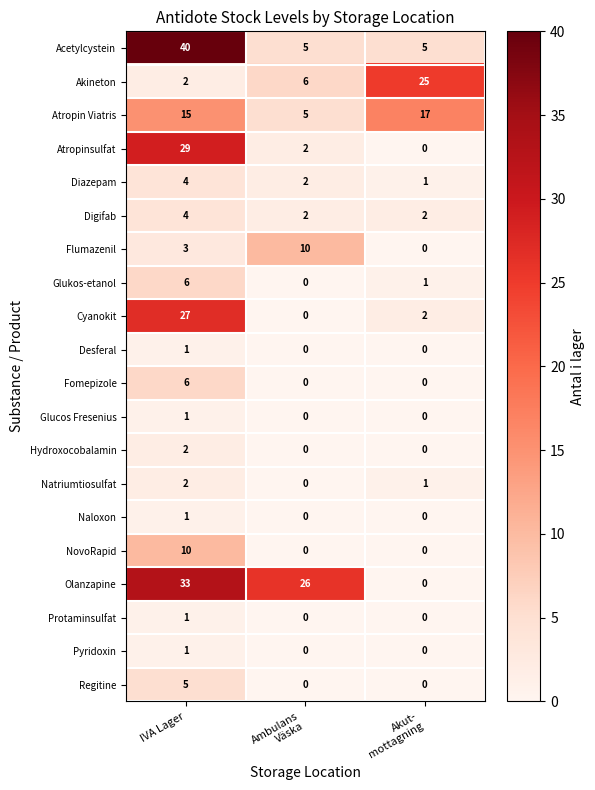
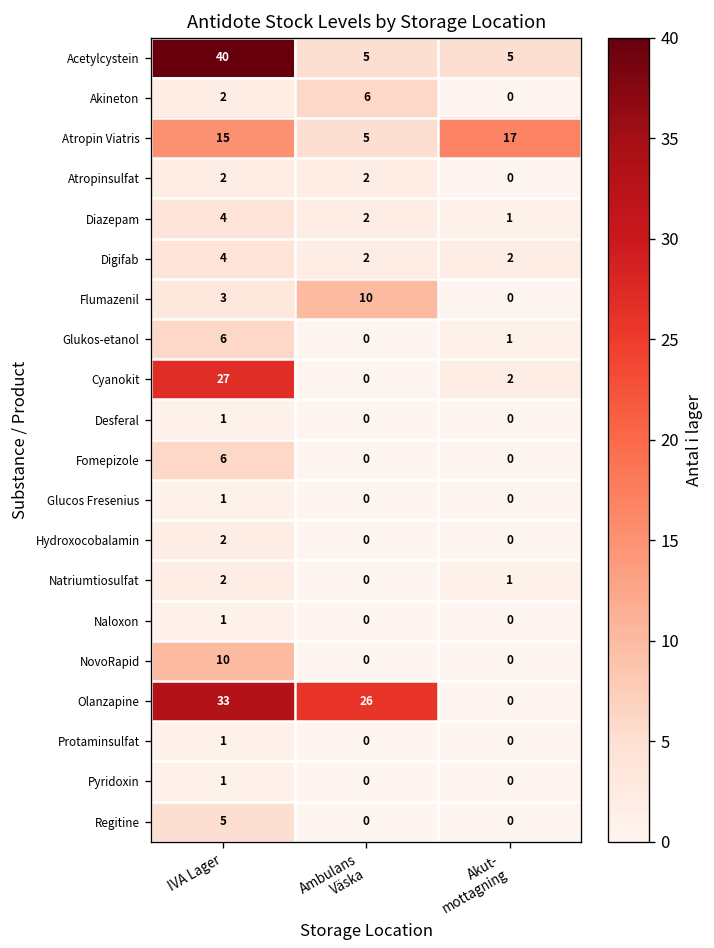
  {
    "Acetylcystein": {
      "IVA Lager": 40,
      "Ambulans Väska": 5,
      "Akut- mottagning": 5
    },
    "Akineton": {
      "IVA Lager": 2,
      "Ambulans Väska": 6,
-     "Akut- mottagning": 25
+     "Akut- mottagning": 0
    },
    "Atropin Viatris": {
      "IVA Lager": 15,
      "Ambulans Väska": 5,
      "Akut- mottagning": 17
    },
    "Atropinsulfat": {
-     "IVA Lager": 29,
+     "IVA Lager": 2,
      "Ambulans Väska": 2,
      "Akut- mottagning": 0
    },
    "Diazepam": {
      "IVA Lager": 4,
      "Ambulans Väska": 2,
      "Akut- mottagning": 1
    },
    "Digifab": {
      "IVA Lager": 4,
      "Ambulans Väska": 2,
      "Akut- mottagning": 2
    },
    "Flumazenil": {
      "IVA Lager": 3,
      "Ambulans Väska": 10,
      "Akut- mottagning": 0
    },
    "Glukos-etanol": {
      "IVA Lager": 6,
      "Ambulans Väska": 0,
      "Akut- mottagning": 1
    },
    "Cyanokit": {
      "IVA Lager": 27,
      "Ambulans Väska": 0,
      "Akut- mottagning": 2
    },
    "Desferal": {
      "IVA Lager": 1,
      "Ambulans Väska": 0,
      "Akut- mottagning": 0
    },
    "Fomepizole": {
      "IVA Lager": 6,
      "Ambulans Väska": 0,
      "Akut- mottagning": 0
    },
    "Glucos Fresenius": {
      "IVA Lager": 1,
      "Ambulans Väska": 0,
      "Akut- mottagning": 0
    },
    "Hydroxocobalamin": {
      "IVA Lager": 2,
      "Ambulans Väska": 0,
      "Akut- mottagning": 0
    },
    "Natriumtiosulfat": {
      "IVA Lager": 2,
      "Ambulans Väska": 0,
      "Akut- mottagning": 1
    },
    "Naloxon": {
      "IVA Lager": 1,
      "Ambulans Väska": 0,
      "Akut- mottagning": 0
    },
    "NovoRapid": {
      "IVA Lager": 10,
      "Ambulans Väska": 0,
      "Akut- mottagning": 0
    },
    "Olanzapine": {
      "IVA Lager": 33,
      "Ambulans Väska": 26,
      "Akut- mottagning": 0
    },
    "Protaminsulfat": {
      "IVA Lager": 1,
      "Ambulans Väska": 0,
      "Akut- mottagning": 0
    },
    "Pyridoxin": {
      "IVA Lager": 1,
      "Ambulans Väska": 0,
      "Akut- mottagning": 0
    },
    "Regitine": {
      "IVA Lager": 5,
      "Ambulans Väska": 0,
      "Akut- mottagning": 0
    }
  }
